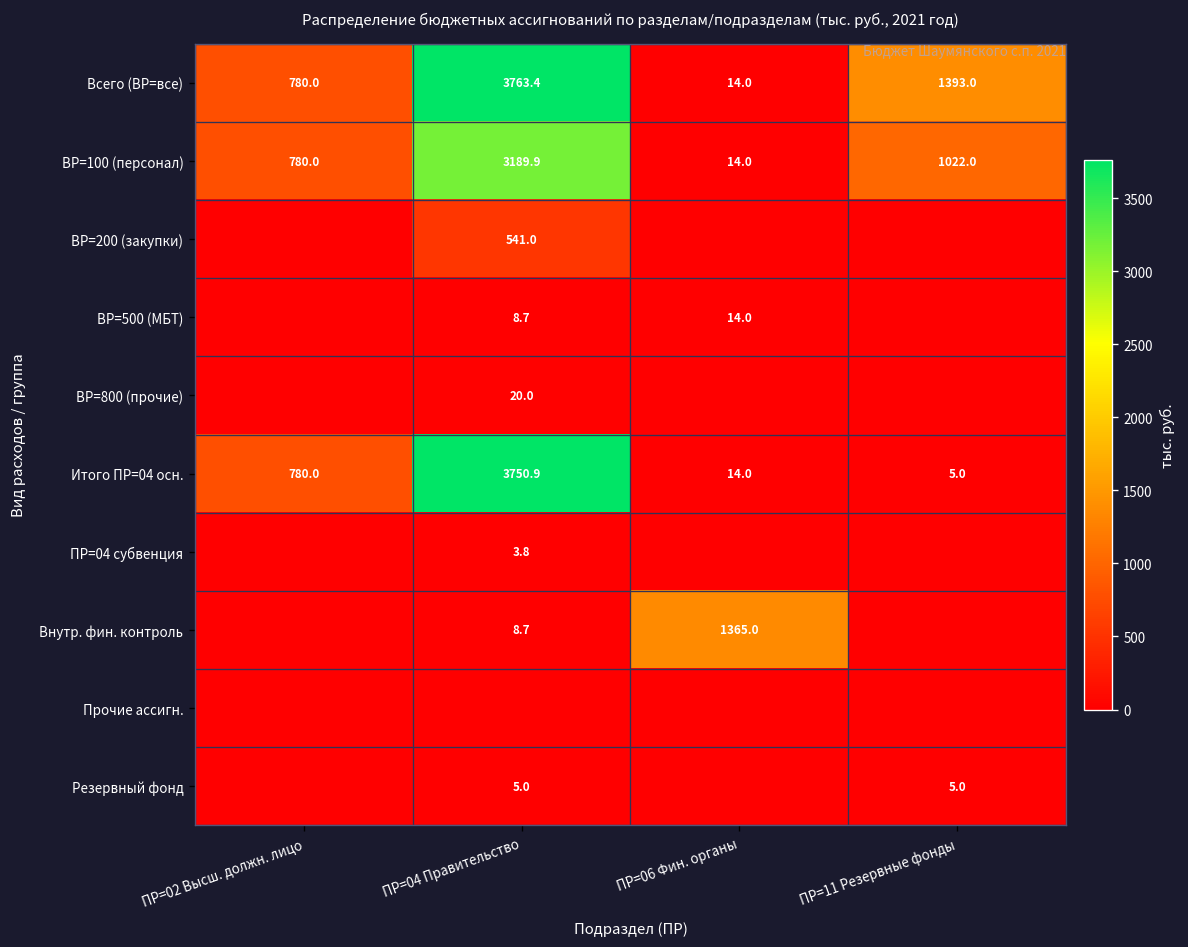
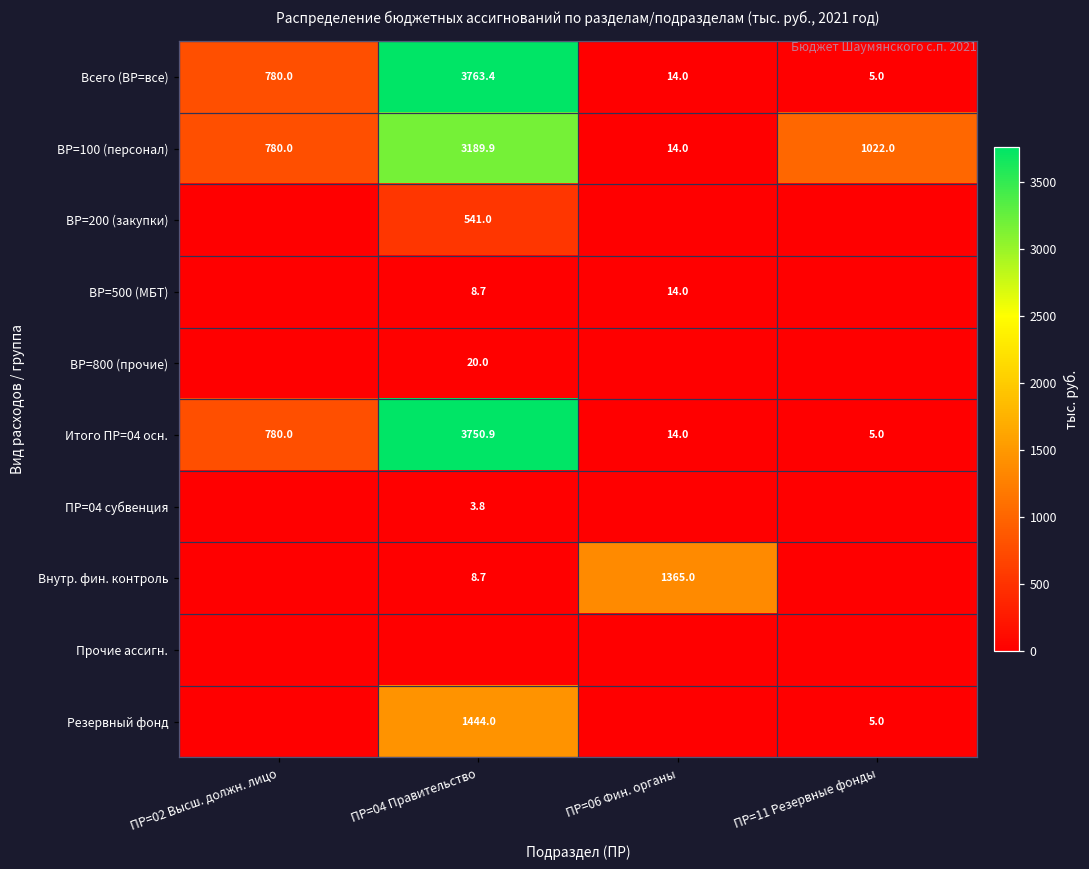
  {
    "Всего (ВР=все)": {
      "ПР=02 Высш. должн. лицо": 780.0,
      "ПР=04 Правительство": 3763.4,
      "ПР=06 Фин. органы": 14.0,
-     "ПР=11 Резервные фонды": 1393.0
+     "ПР=11 Резервные фонды": 5.0
    },
    "ВР=100 (персонал)": {
      "ПР=02 Высш. должн. лицо": 780.0,
      "ПР=04 Правительство": 3189.9,
      "ПР=06 Фин. органы": 14.0,
      "ПР=11 Резервные фонды": 1022.0
    },
    "ВР=200 (закупки)": {
      "ПР=04 Правительство": 541.0
    },
    "ВР=500 (МБТ)": {
      "ПР=04 Правительство": 8.7,
      "ПР=06 Фин. органы": 14.0
    },
    "ВР=800 (прочие)": {
      "ПР=04 Правительство": 20.0
    },
    "Итого ПР=04 осн.": {
      "ПР=02 Высш. должн. лицо": 780.0,
      "ПР=04 Правительство": 3750.9,
      "ПР=06 Фин. органы": 14.0,
      "ПР=11 Резервные фонды": 5.0
    },
    "ПР=04 субвенция": {
      "ПР=04 Правительство": 3.8
    },
    "Внутр. фин. контроль": {
      "ПР=04 Правительство": 8.7,
      "ПР=06 Фин. органы": 1365.0
    },
    "Резервный фонд": {
-     "ПР=04 Правительство": 5.0,
+     "ПР=04 Правительство": 1444.0,
      "ПР=11 Резервные фонды": 5.0
    }
  }
